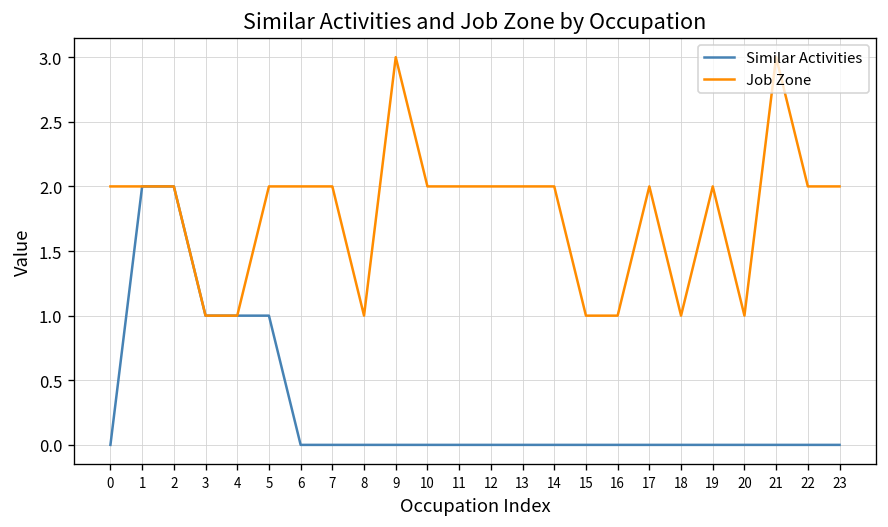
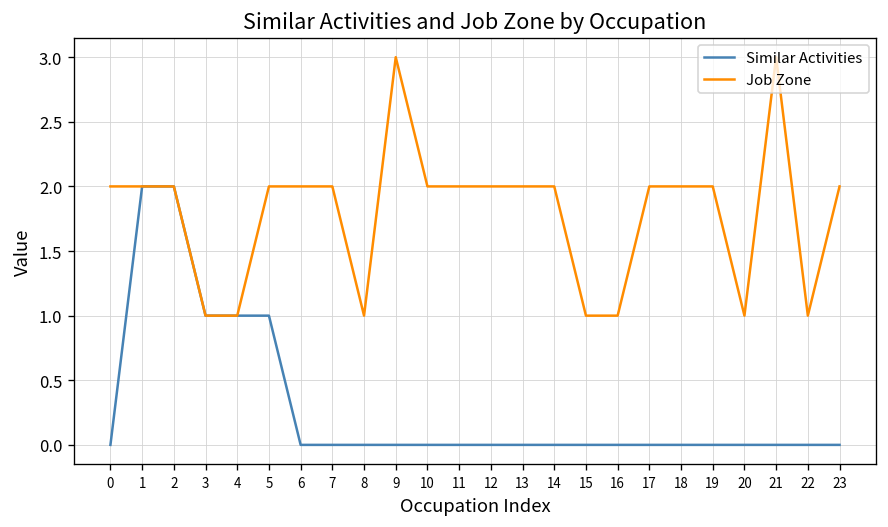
  {
    "Similar Activities": {
      "0": 0,
      "5": 1,
      "6": 0,
      "7": 0,
      "8": 0,
      "9": 0,
      "10": 0,
      "11": 0,
      "12": 0,
      "13": 0,
      "14": 0,
      "15": 0,
      "16": 0,
      "17": 0,
      "18": 0,
      "19": 0,
      "20": 0,
      "21": 0,
      "22": 0,
      "23": 0
    },
    "Job Zone": {
      "0": 2,
      "5": 2,
      "6": 2,
      "7": 2,
      "8": 1,
      "9": 3,
      "10": 2,
      "11": 2,
      "12": 2,
      "13": 2,
      "14": 2,
      "15": 1,
      "16": 1,
      "17": 2,
-     "18": 1,
+     "18": 2,
      "19": 2,
      "20": 1,
-     "22": 2,
+     "22": 1,
      "23": 2
    }
  }
